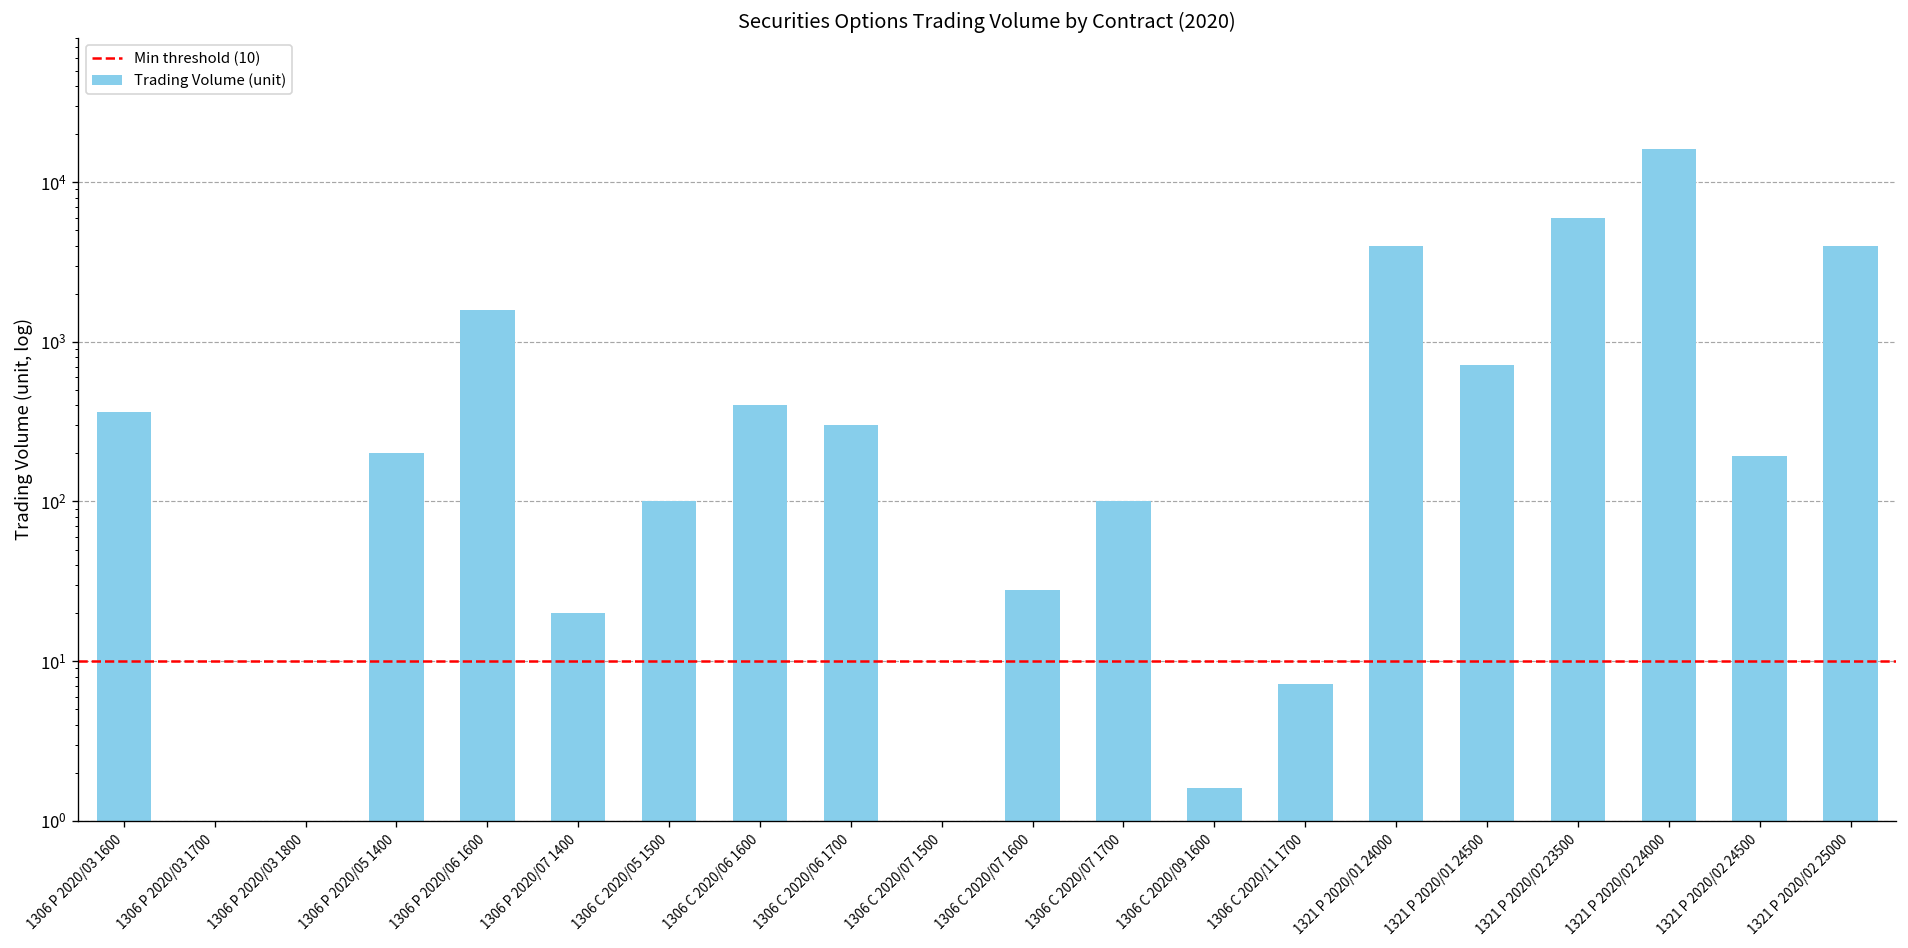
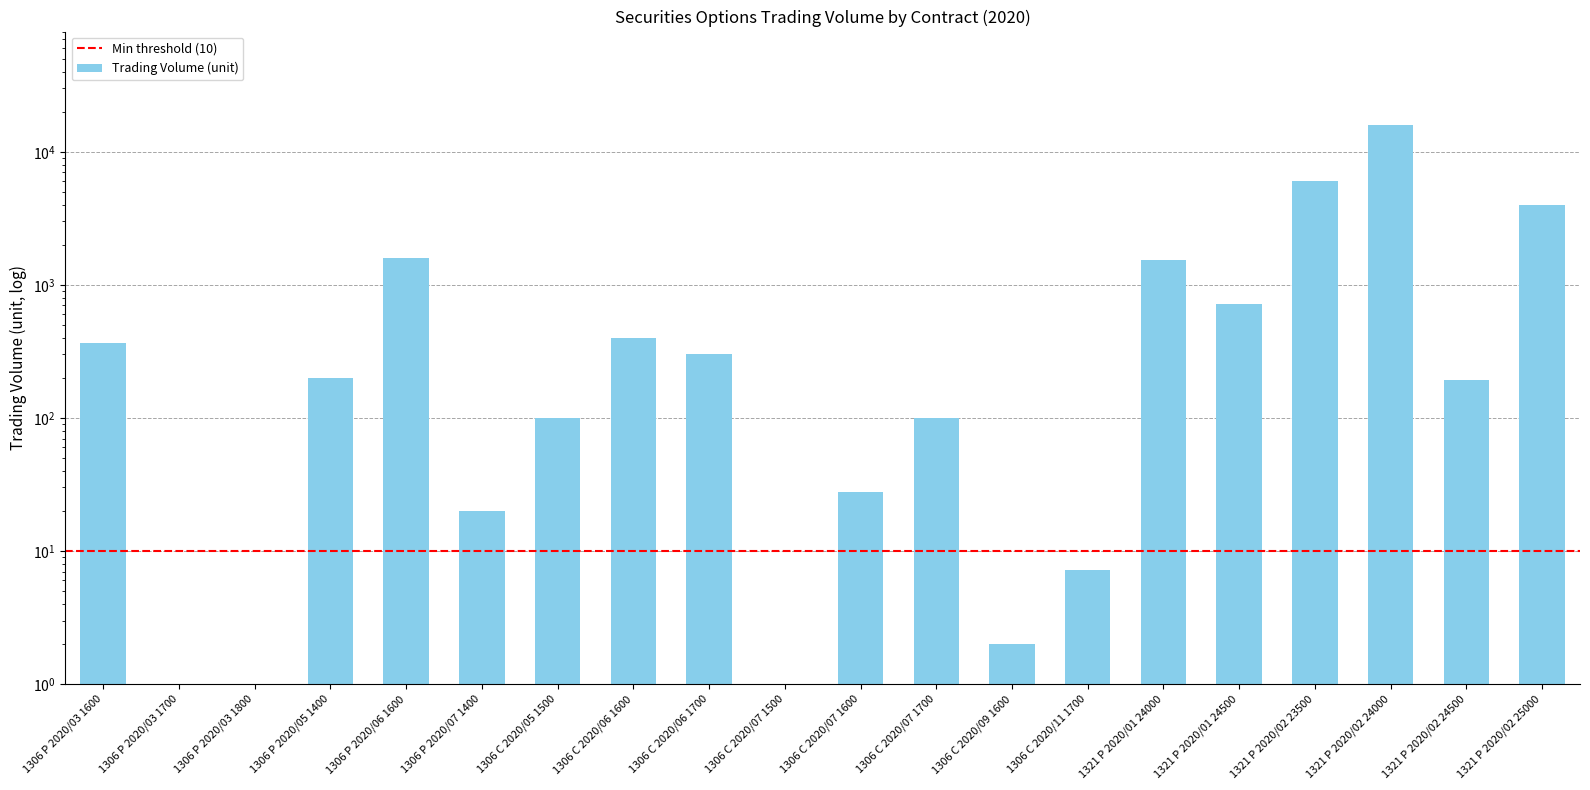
  {
    "1306 P 2020/03 1600": 360,
    "1306 P 2020/03 1700": 1.0,
    "1306 P 2020/03 1800": 1.0,
    "1306 P 2020/05 1400": 200,
    "1306 P 2020/06 1600": 1600,
    "1306 P 2020/07 1400": 20,
    "1306 C 2020/05 1500": 100,
    "1306 C 2020/06 1600": 400,
    "1306 C 2020/06 1700": 300,
    "1306 C 2020/07 1500": 1.0,
    "1306 C 2020/07 1600": 28,
    "1306 C 2020/07 1700": 100,
-   "1306 C 2020/09 1600": 1.6,
+   "1306 C 2020/09 1600": 2.0,
    "1306 C 2020/11 1700": 7,
-   "1321 P 2020/01 24000": 4000,
+   "1321 P 2020/01 24000": 1500,
    "1321 P 2020/01 24500": 700,
    "1321 P 2020/02 23500": 6000,
    "1321 P 2020/02 24000": 16000,
    "1321 P 2020/02 24500": 190,
    "1321 P 2020/02 25000": 4000
  }
